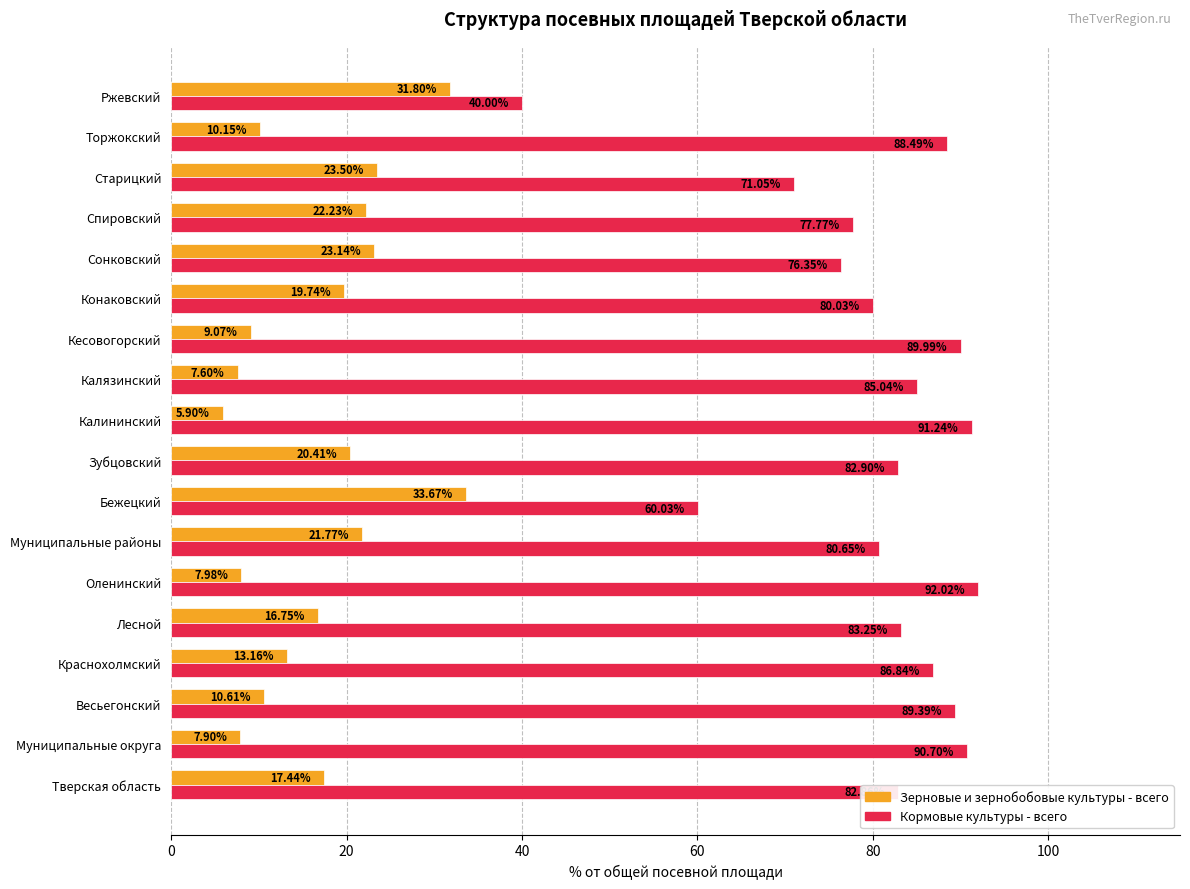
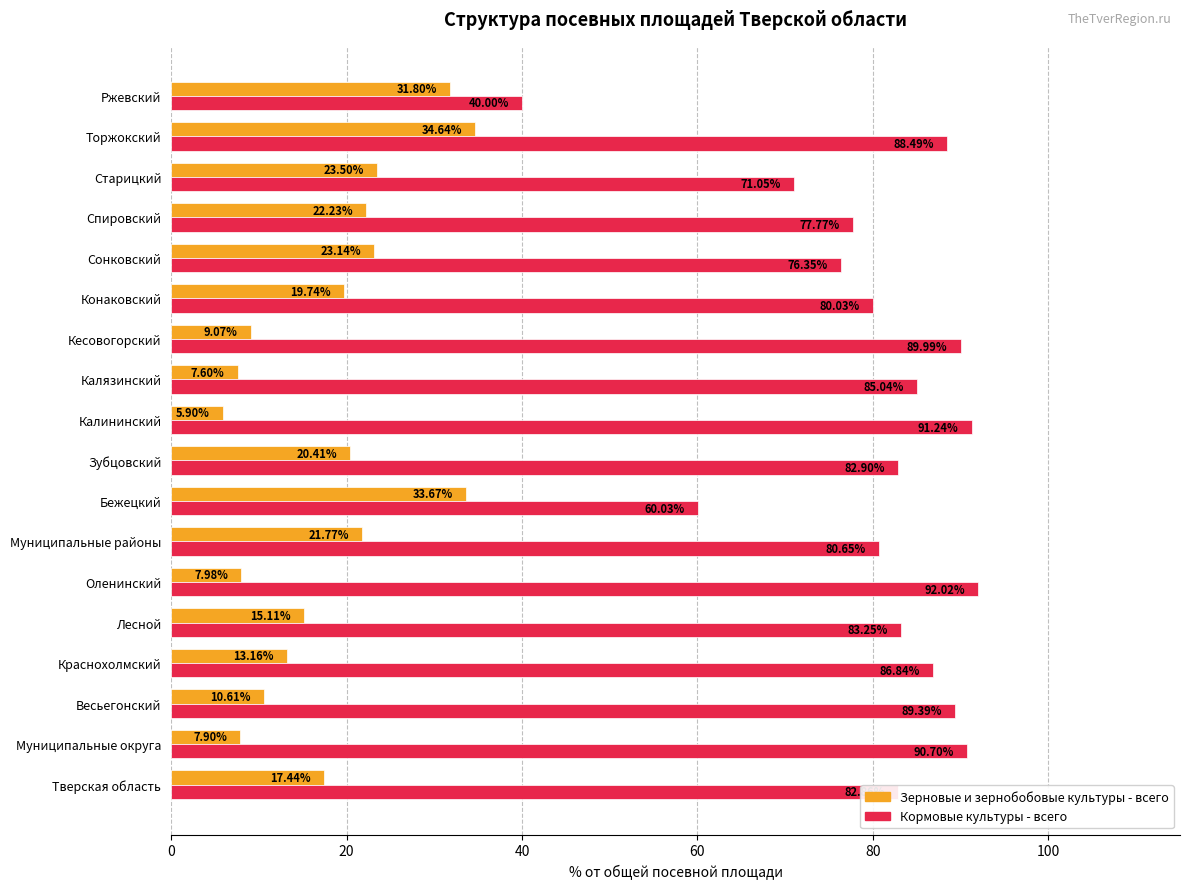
  {
    "Зерновые и зернобобовые культуры - всего": {
      "Ржевский": "31.80%",
-     "Торжокский": "10.15%",
+     "Торжокский": "34.64%",
      "Старицкий": "23.50%",
      "Спировский": "22.23%",
      "Сонковский": "23.14%",
      "Конаковский": "19.74%",
      "Кесовогорский": "9.07%",
      "Калязинский": "7.60%",
      "Калининский": "5.90%",
      "Зубцовский": "20.41%",
      "Бежецкий": "33.67%",
      "Муниципальные районы": "21.77%",
      "Оленинский": "7.98%",
-     "Лесной": "16.75%",
+     "Лесной": "15.11%",
      "Краснохолмский": "13.16%",
      "Весьегонский": "10.61%",
      "Муниципальные округа": "7.90%",
      "Тверская область": "17.44%"
    },
    "Кормовые культуры - всего": {
      "Ржевский": "40.00%",
      "Торжокский": "88.49%",
      "Старицкий": "71.05%",
      "Спировский": "77.77%",
      "Сонковский": "76.35%",
      "Конаковский": "80.03%",
      "Кесовогорский": "89.99%",
      "Калязинский": "85.04%",
      "Калининский": "91.24%",
      "Зубцовский": "82.90%",
      "Бежецкий": "60.03%",
      "Муниципальные районы": "80.65%",
      "Оленинский": "92.02%",
      "Лесной": "83.25%",
      "Краснохолмский": "86.84%",
      "Весьегонский": "89.39%",
      "Муниципальные округа": "90.70%"
    }
  }
